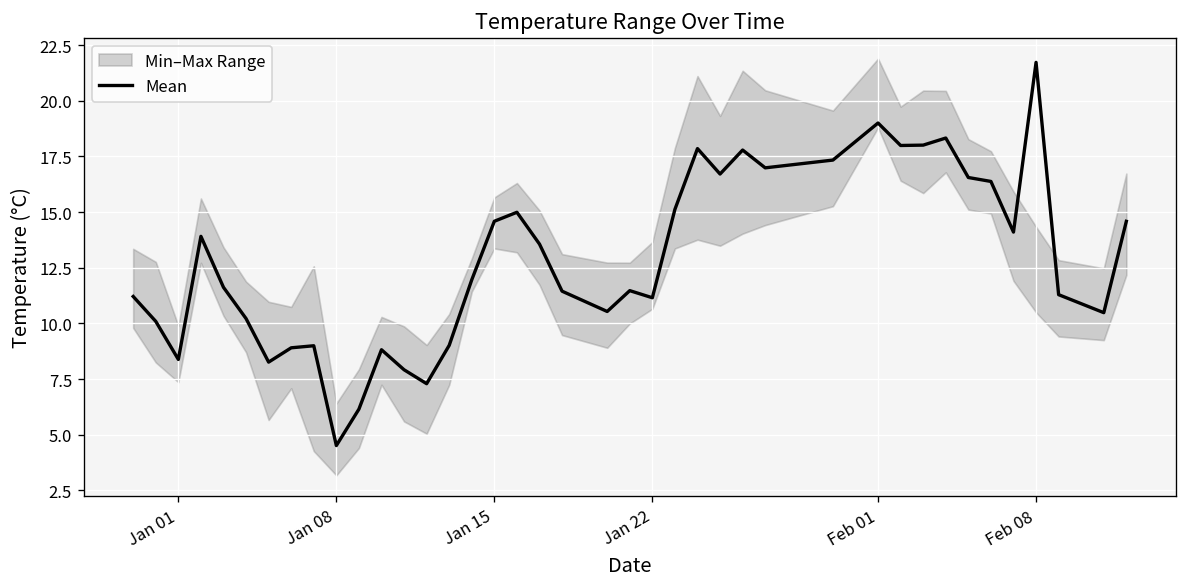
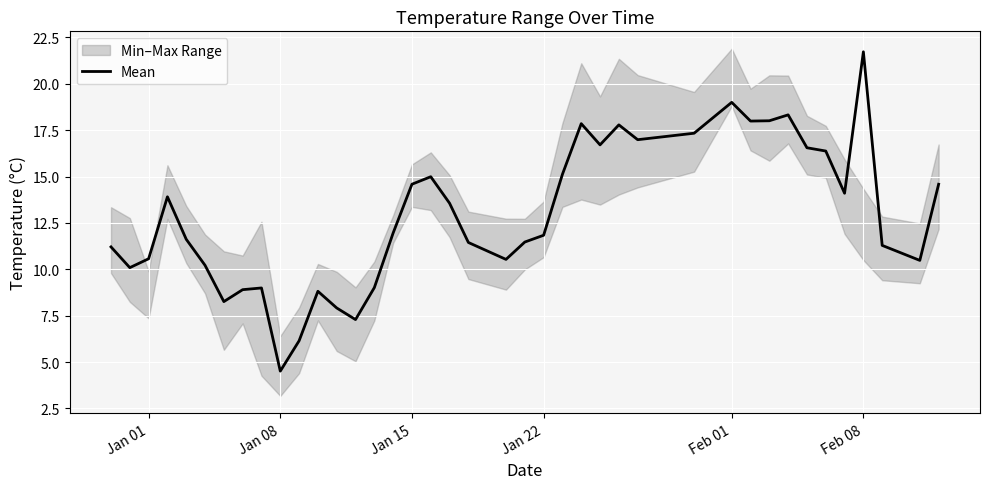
  {
    "Mean": {
-     "Jan 01": 8.4,
+     "Jan 01": 10.6,
      "Jan 08": 4.5,
      "Jan 15": 14.6,
-     "Jan 22": 11.2,
+     "Jan 22": 11.8,
      "Feb 01": 19.0,
      "Feb 08": 21.7
    }
  }
